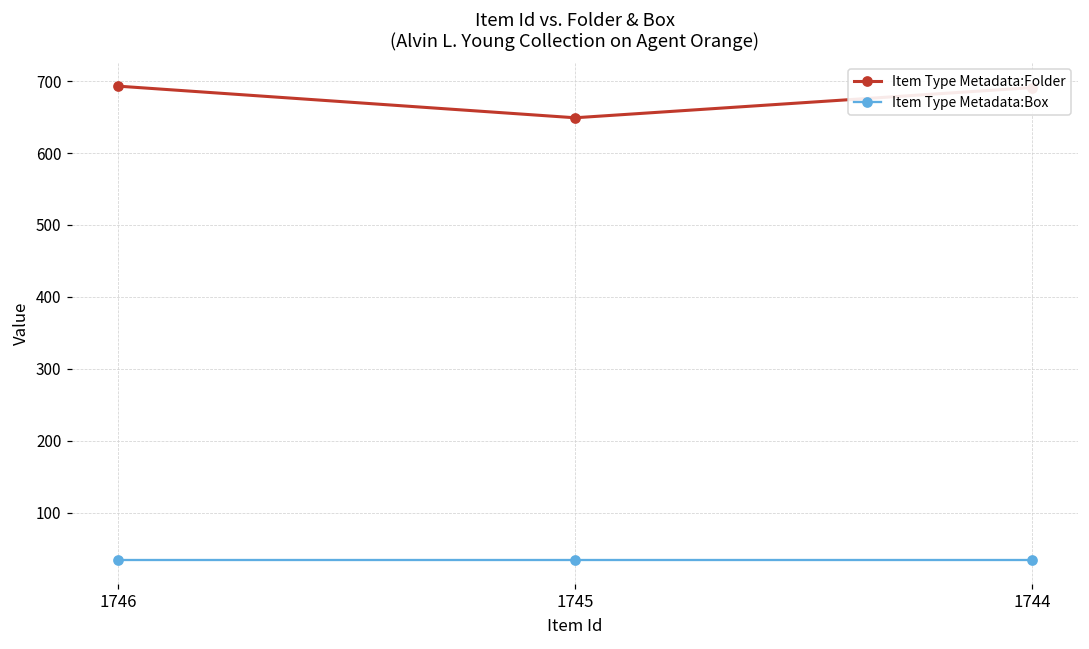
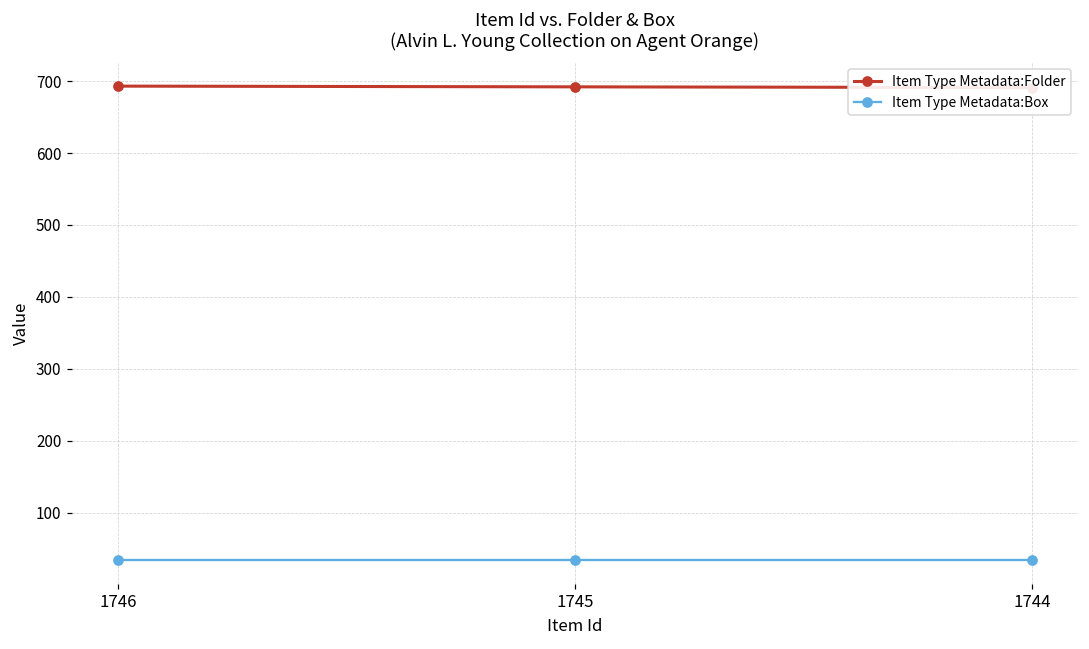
  {
    "Item Type Metadata:Folder": {
      "1746": 690,
-     "1745": 650
+     "1745": 690
    },
    "Item Type Metadata:Box": {
      "1746": 30,
      "1745": 30,
      "1744": 30
    }
  }
